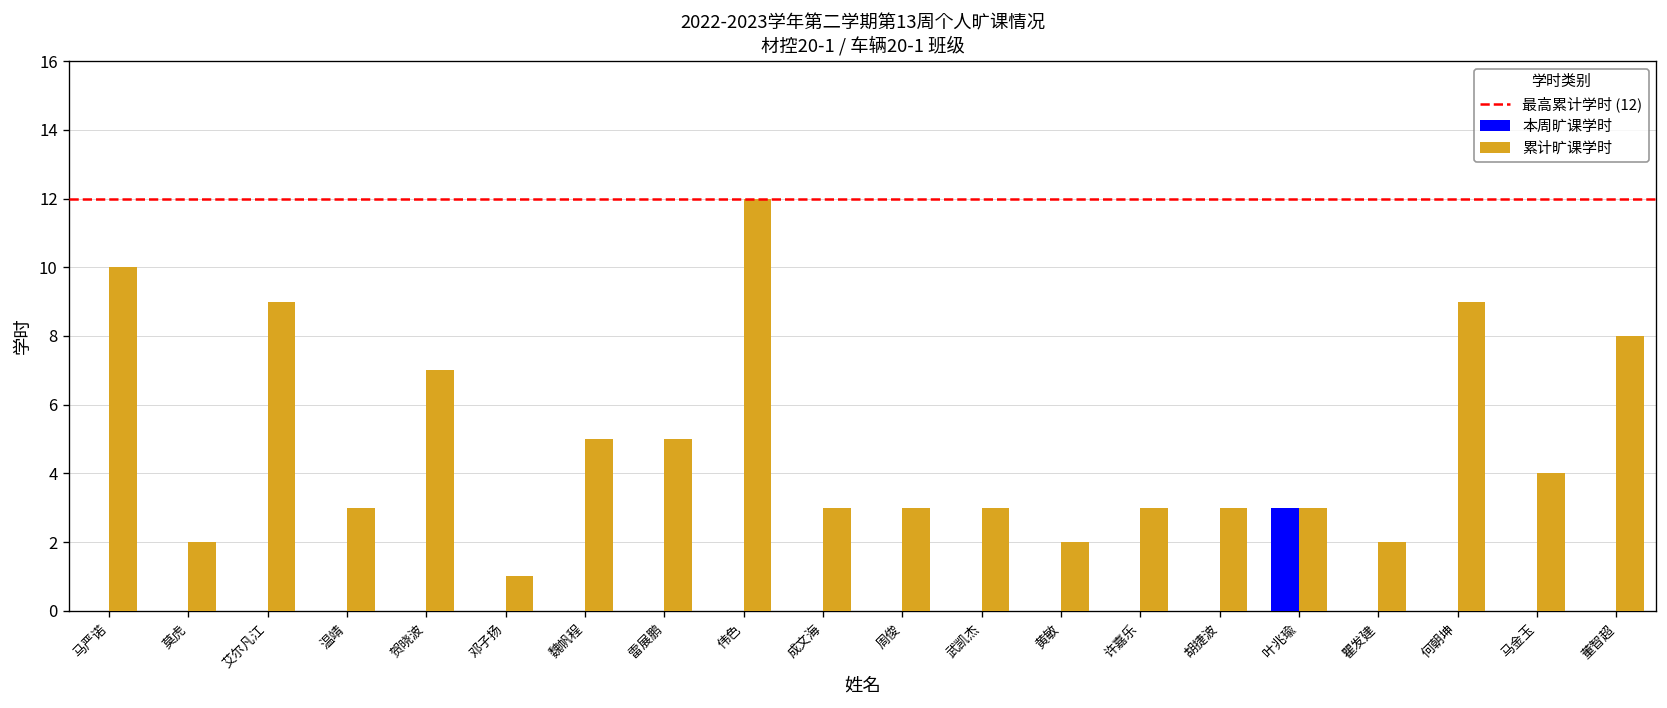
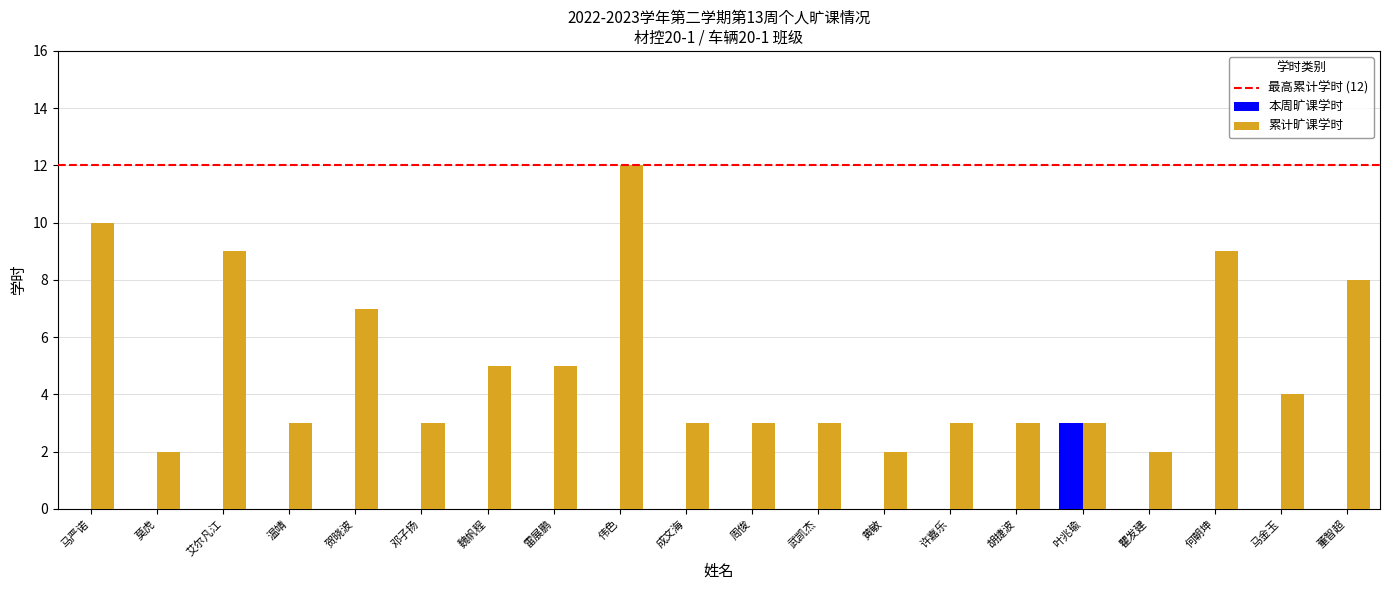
  {
    "本周旷课学时": {
      "马严诺": 0,
      "莫虎": 0,
      "艾尔凡江": 0,
      "温靖": 0,
      "贺晓波": 0,
      "邓子扬": 0,
      "魏帆程": 0,
      "雷展鹏": 0,
      "伟色": 0,
      "成文海": 0,
      "周俊": 0,
      "武凯杰": 0,
      "黄敏": 0,
      "许嘉乐": 0,
      "胡捷波": 0,
      "叶兆瑜": 3,
      "瞿发建": 0,
      "何朝坤": 0,
      "马金玉": 0,
      "董智超": 0
    },
    "累计旷课学时": {
      "马严诺": 10,
      "莫虎": 2,
      "艾尔凡江": 9,
      "温靖": 3,
      "贺晓波": 7,
-     "邓子扬": 1,
+     "邓子扬": 3,
      "魏帆程": 5,
      "雷展鹏": 5,
      "伟色": 12,
      "成文海": 3,
      "周俊": 3,
      "武凯杰": 3,
      "黄敏": 2,
      "许嘉乐": 3,
      "胡捷波": 3,
      "叶兆瑜": 3,
      "瞿发建": 2,
      "何朝坤": 9,
      "马金玉": 4,
      "董智超": 8
    }
  }
